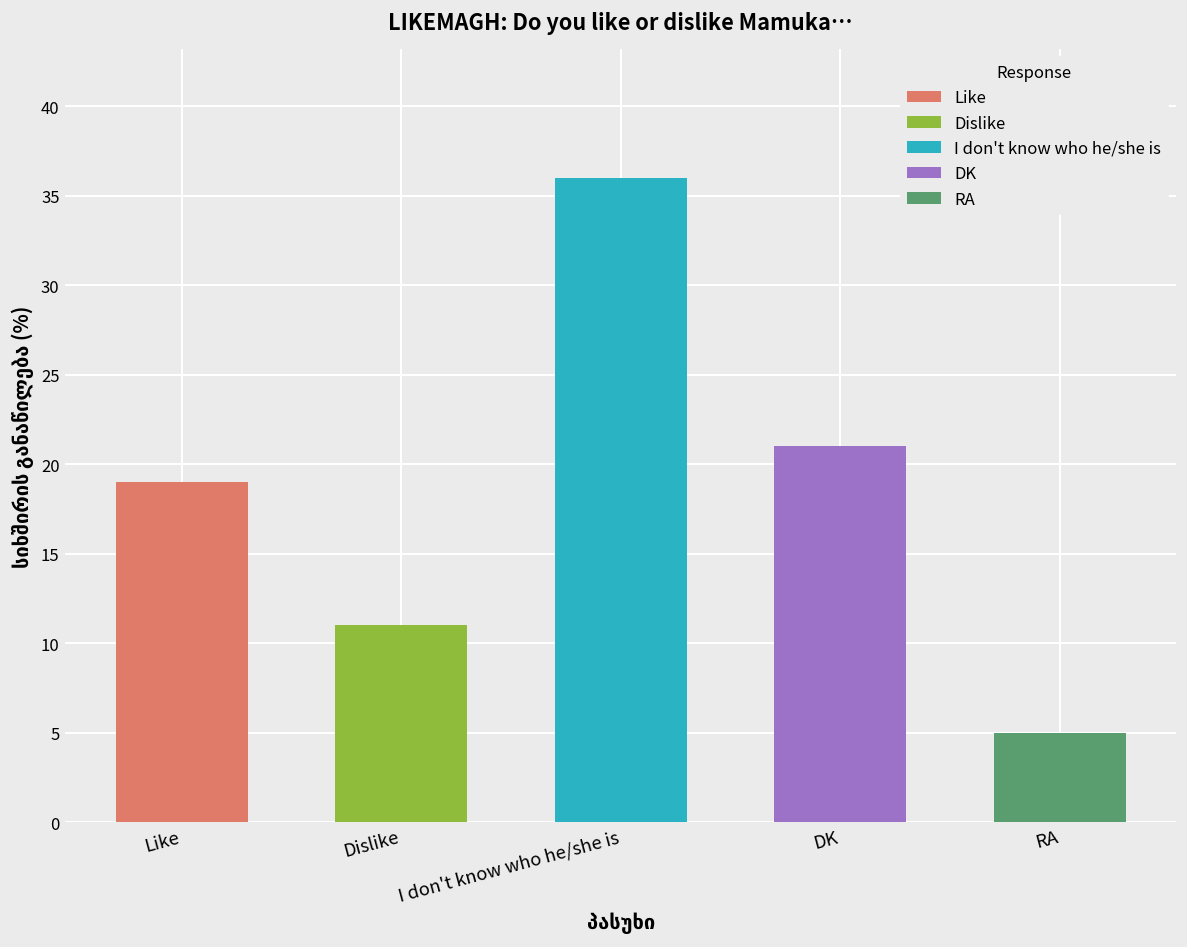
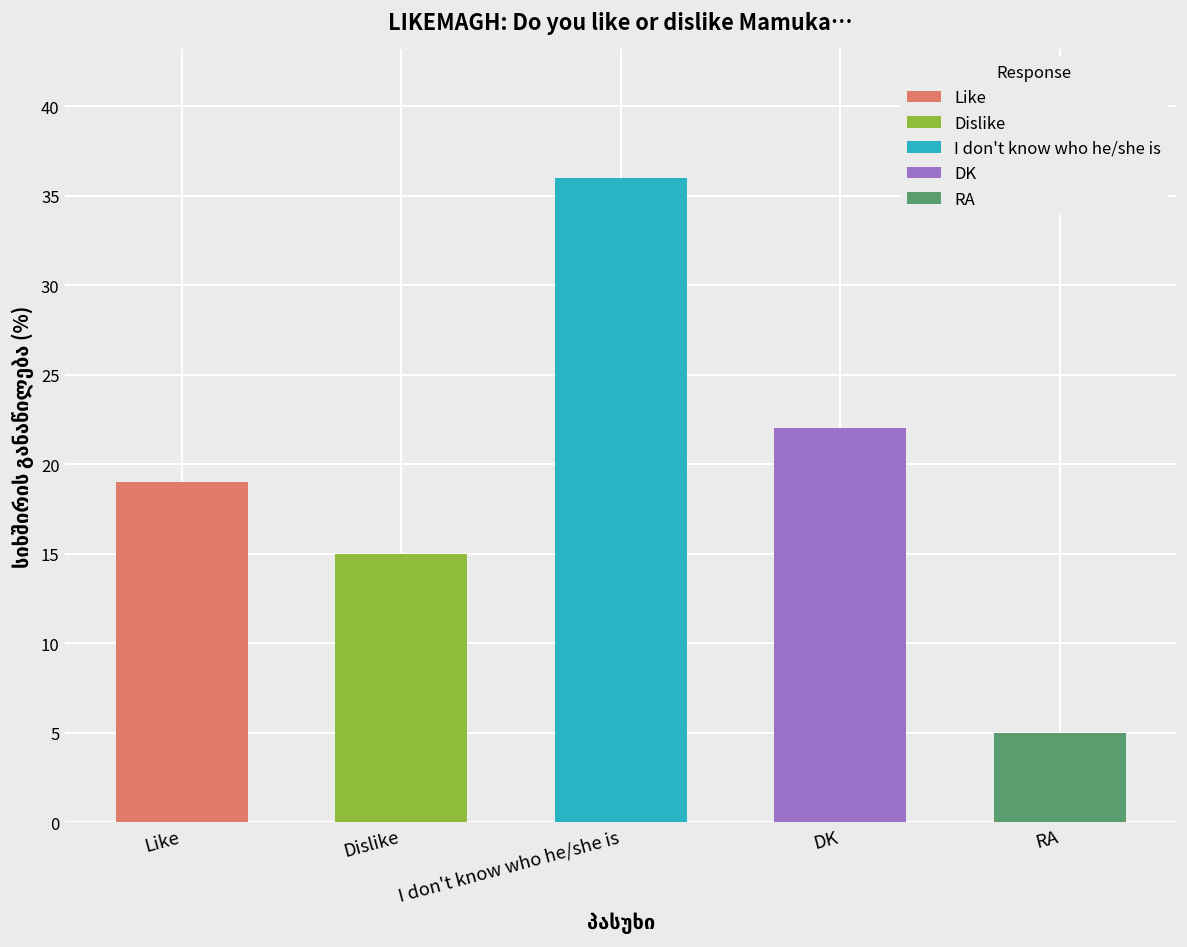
  {
    "Like": 19,
-   "Dislike": 11,
+   "Dislike": 15,
    "I don't know who he/she is": 36,
-   "DK": 21,
+   "DK": 22,
    "RA": 5
  }
